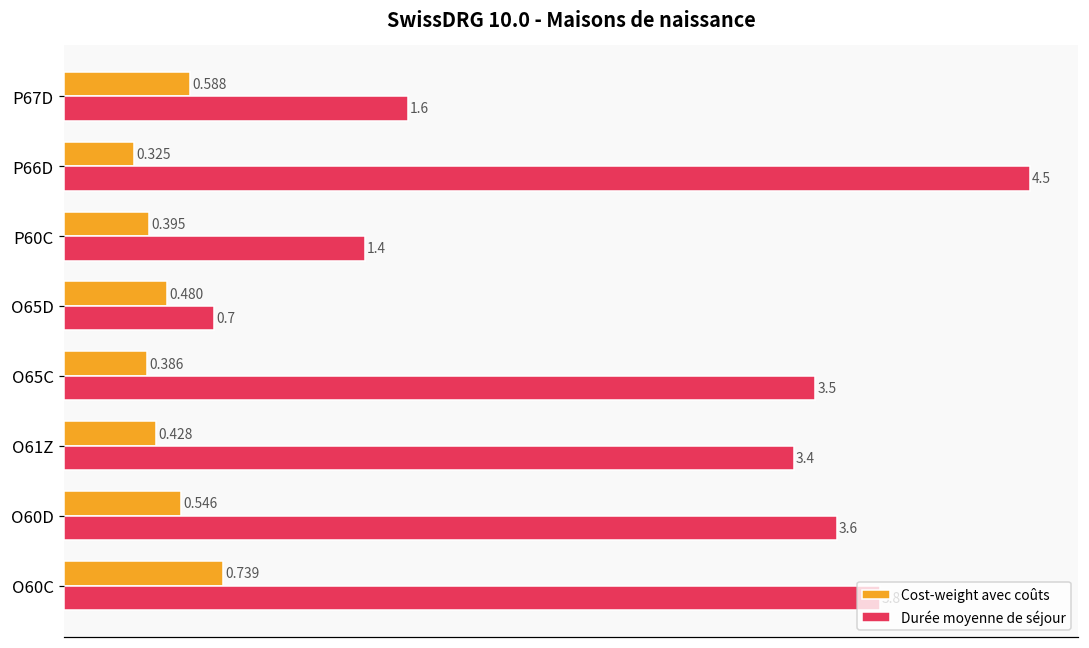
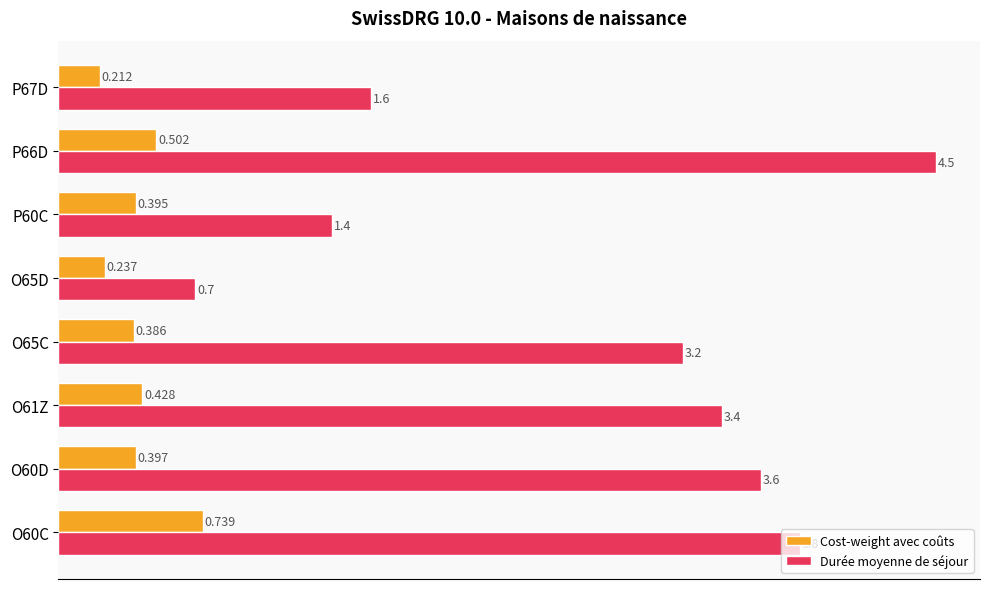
  {
    "Cost-weight avec coûts": {
-     "P67D": 0.588,
-     "P66D": 0.325,
+     "P67D": 0.212,
+     "P66D": 0.502,
      "P60C": 0.395,
-     "O65D": 0.480,
+     "O65D": 0.237,
      "O65C": 0.386,
      "O61Z": 0.428,
-     "O60D": 0.546,
+     "O60D": 0.397,
      "O60C": 0.739
    },
    "Durée moyenne de séjour": {
      "P67D": 1.6,
      "P66D": 4.5,
      "P60C": 1.4,
      "O65D": 0.7,
-     "O65C": 3.5,
+     "O65C": 3.2,
      "O61Z": 3.4,
      "O60D": 3.6
    }
  }
